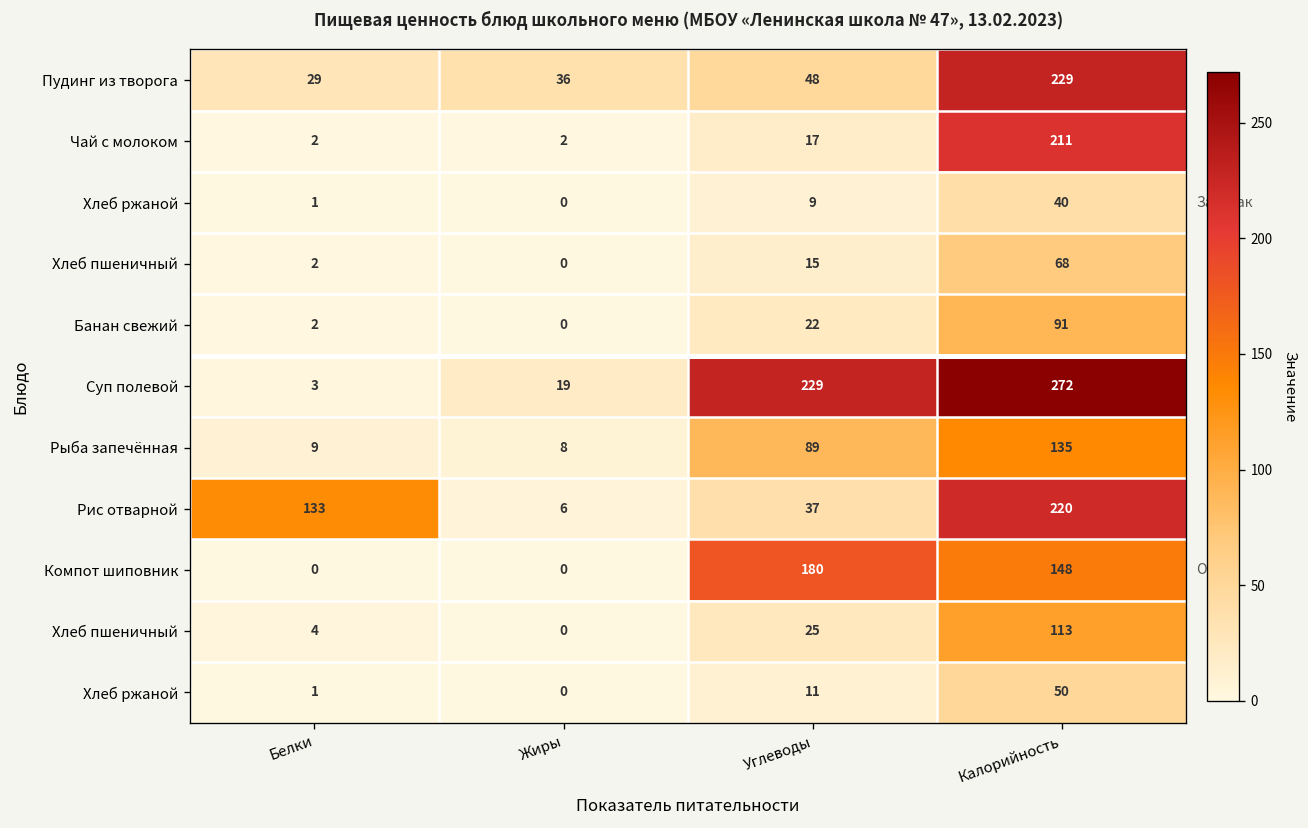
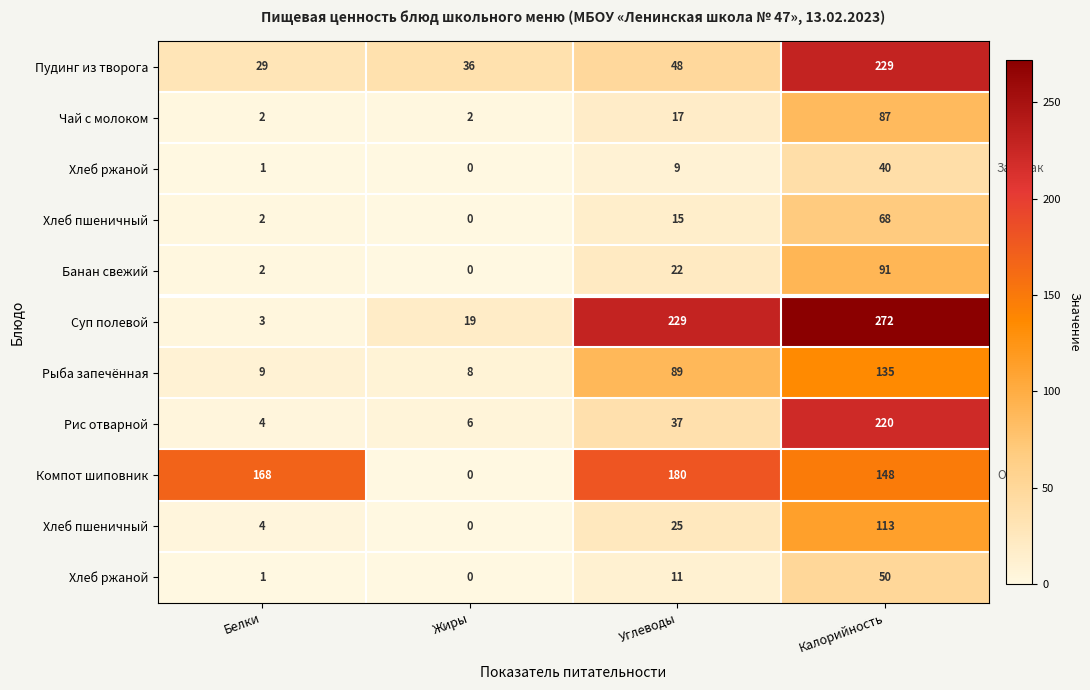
  {
    "Пудинг из творога": {
      "Белки": 29,
      "Жиры": 36,
      "Углеводы": 48,
      "Калорийность": 229
    },
    "Чай с молоком": {
      "Белки": 2,
      "Жиры": 2,
      "Углеводы": 17,
-     "Калорийность": 211
+     "Калорийность": 87
    },
    "Банан свежий": {
      "Белки": 2,
      "Жиры": 0,
      "Углеводы": 22,
      "Калорийность": 91
    },
    "Суп полевой": {
      "Белки": 3,
      "Жиры": 19,
      "Углеводы": 229,
      "Калорийность": 272
    },
    "Рыба запечённая": {
      "Белки": 9,
      "Жиры": 8,
      "Углеводы": 89,
      "Калорийность": 135
    },
    "Рис отварной": {
-     "Белки": 133,
+     "Белки": 4,
      "Жиры": 6,
      "Углеводы": 37,
      "Калорийность": 220
    },
    "Компот шиповник": {
-     "Белки": 0,
+     "Белки": 168,
      "Жиры": 0,
      "Углеводы": 180,
      "Калорийность": 148
    }
  }
